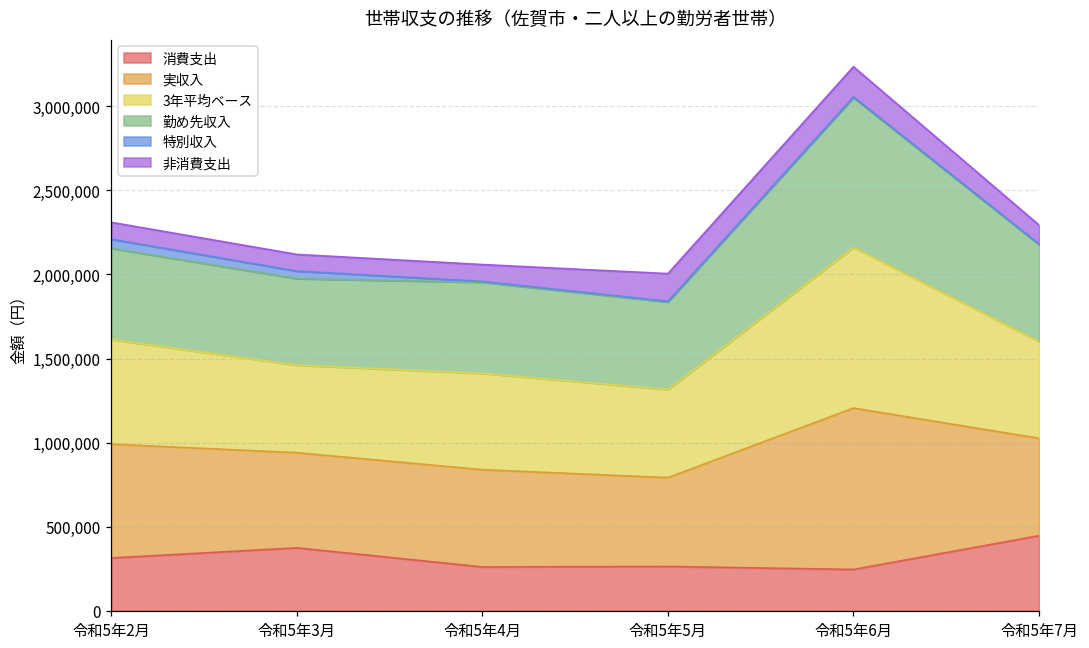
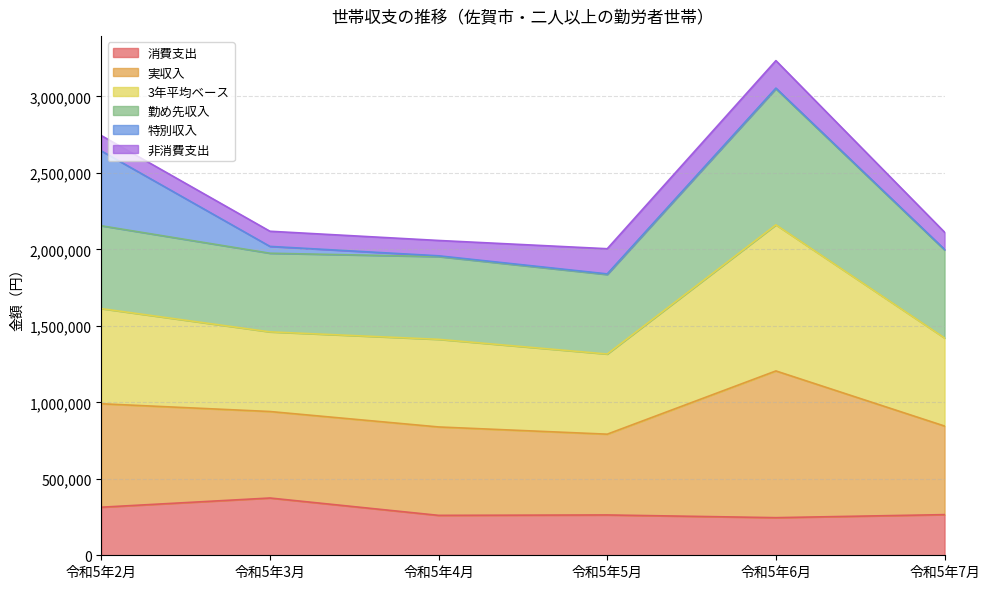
  {
    "消費支出": {
      "令和5年2月": "310,000",
      "令和5年3月": "370,000",
      "令和5年4月": "260,000",
      "令和5年5月": "260,000",
      "令和5年6月": "250,000",
-     "令和5年7月": "450,000"
+     "令和5年7月": "270,000"
    },
    "勤め先収入": {
      "令和5年2月": "540,000",
      "令和5年3月": "510,000"
    },
    "特別収入": {
-     "令和5年2月": "50,000",
+     "令和5年2月": "490,000",
      "令和5年3月": "40,000"
    },
    "非消費支出": {
      "令和5年2月": "100,000",
      "令和5年3月": "100,000",
      "令和5年4月": "100,000",
      "令和5年5月": "160,000",
      "令和5年6月": "180,000",
      "令和5年7月": "110,000"
    }
  }
